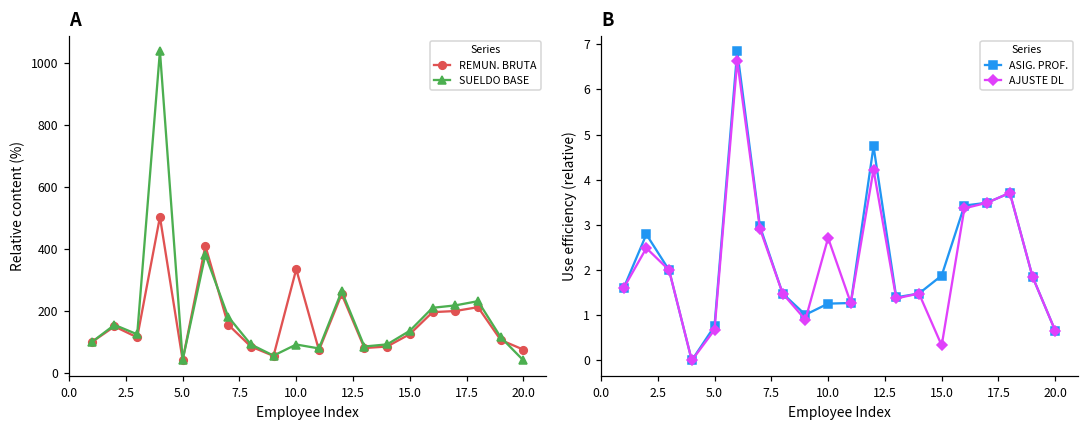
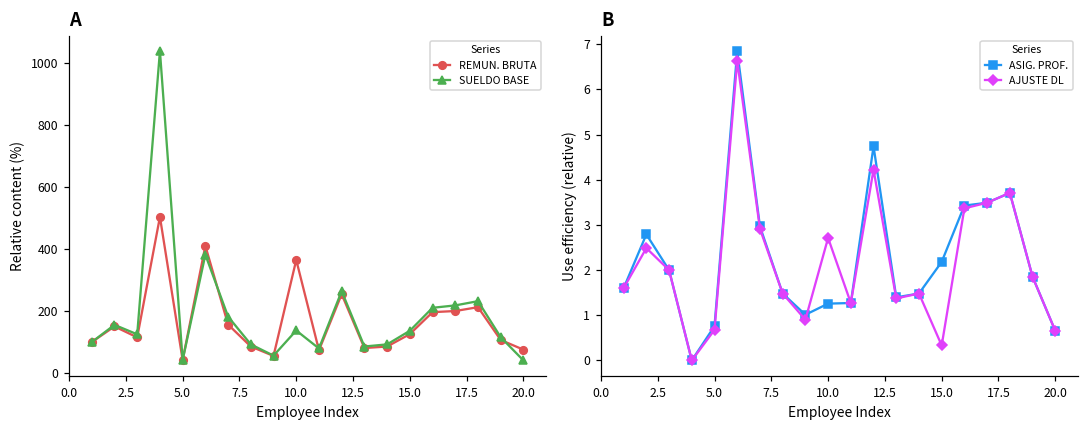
  {
    "A": {
      "REMUN. BRUTA": {
-       "10.0": 330,
+       "10.0": 360,
        "15.0": 130,
        "20.0": 80
      },
      "SUELDO BASE": {
-       "10.0": 90,
+       "10.0": 140,
        "15.0": 140,
        "20.0": 40
      }
    },
    "B": {
      "ASIG. PROF.": {
        "5.0": 0.8,
        "10.0": 1.3,
-       "15.0": 1.9
+       "15.0": 2.2
      },
      "AJUSTE DL": {
        "5.0": 0.7,
        "10.0": 2.7,
        "15.0": 0.3
      }
    }
  }
